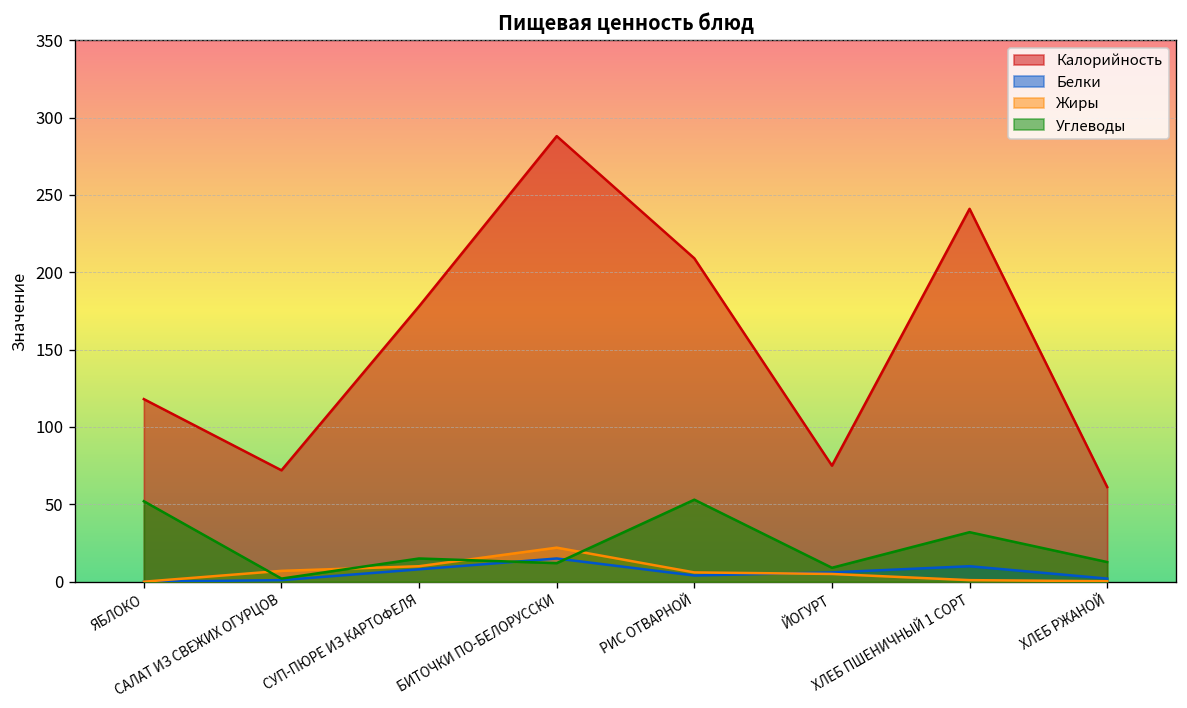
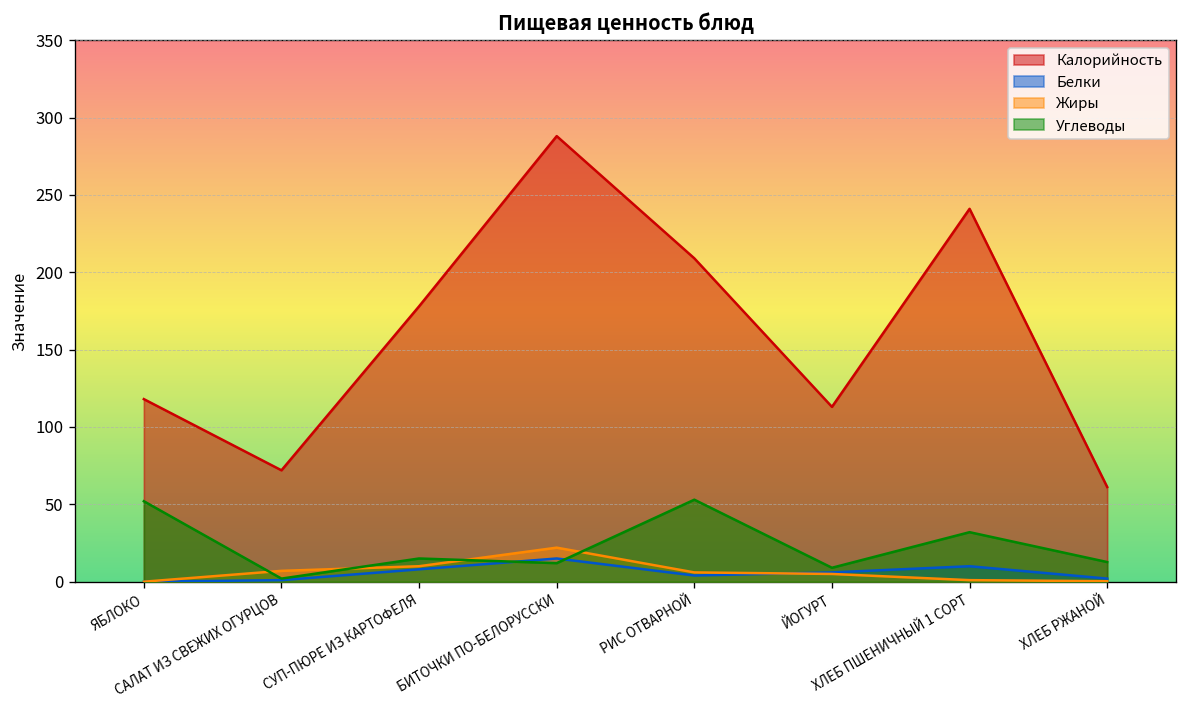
  {
    "Калорийность": {
      "ЯБЛОКО": 118,
      "САЛАТ ИЗ СВЕЖИХ ОГУРЦОВ": 72,
      "СУП-ПЮРЕ ИЗ КАРТОФЕЛЯ": 178,
      "БИТОЧКИ ПО-БЕЛОРУССКИ": 288,
      "РИС ОТВАРНОЙ": 209,
-     "ЙОГУРТ": 75,
+     "ЙОГУРТ": 113,
      "ХЛЕБ ПШЕНИЧНЫЙ 1 СОРТ": 241,
      "ХЛЕБ РЖАНОЙ": 61
    },
    "Белки": {
      "СУП-ПЮРЕ ИЗ КАРТОФЕЛЯ": 8,
      "БИТОЧКИ ПО-БЕЛОРУССКИ": 15,
      "РИС ОТВАРНОЙ": 4,
      "ХЛЕБ ПШЕНИЧНЫЙ 1 СОРТ": 10
    },
    "Жиры": {
      "САЛАТ ИЗ СВЕЖИХ ОГУРЦОВ": 7,
      "СУП-ПЮРЕ ИЗ КАРТОФЕЛЯ": 10,
      "БИТОЧКИ ПО-БЕЛОРУССКИ": 22,
      "РИС ОТВАРНОЙ": 6,
      "ХЛЕБ ПШЕНИЧНЫЙ 1 СОРТ": 1
    },
    "Углеводы": {
      "ЯБЛОКО": 52,
      "СУП-ПЮРЕ ИЗ КАРТОФЕЛЯ": 15,
      "БИТОЧКИ ПО-БЕЛОРУССКИ": 12,
      "РИС ОТВАРНОЙ": 53,
      "ЙОГУРТ": 9,
      "ХЛЕБ ПШЕНИЧНЫЙ 1 СОРТ": 32,
      "ХЛЕБ РЖАНОЙ": 13
    }
  }
